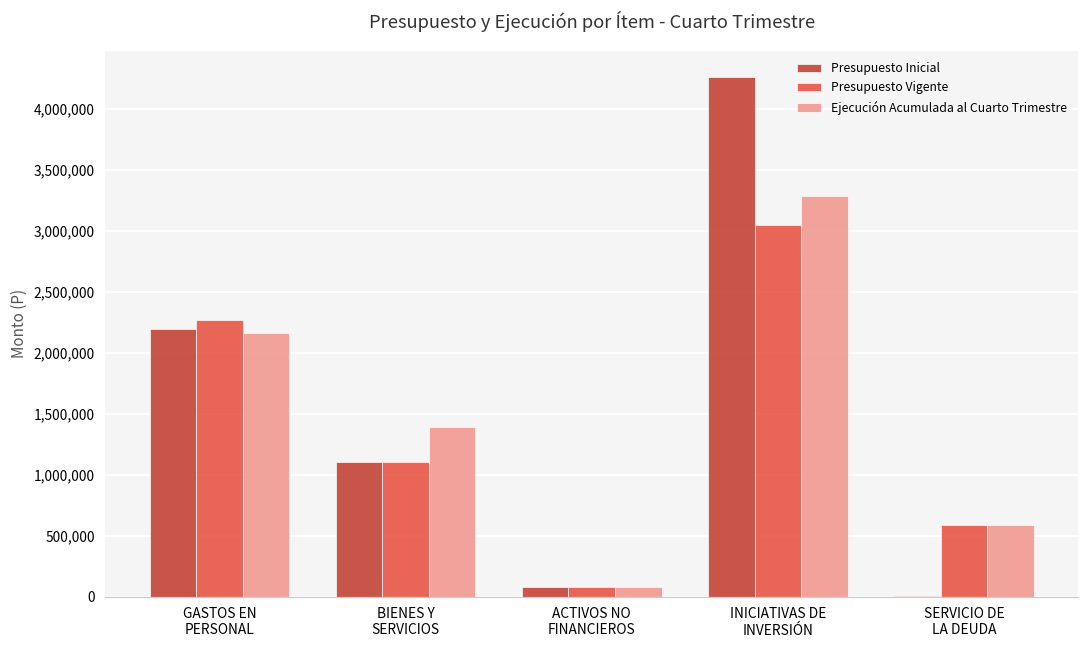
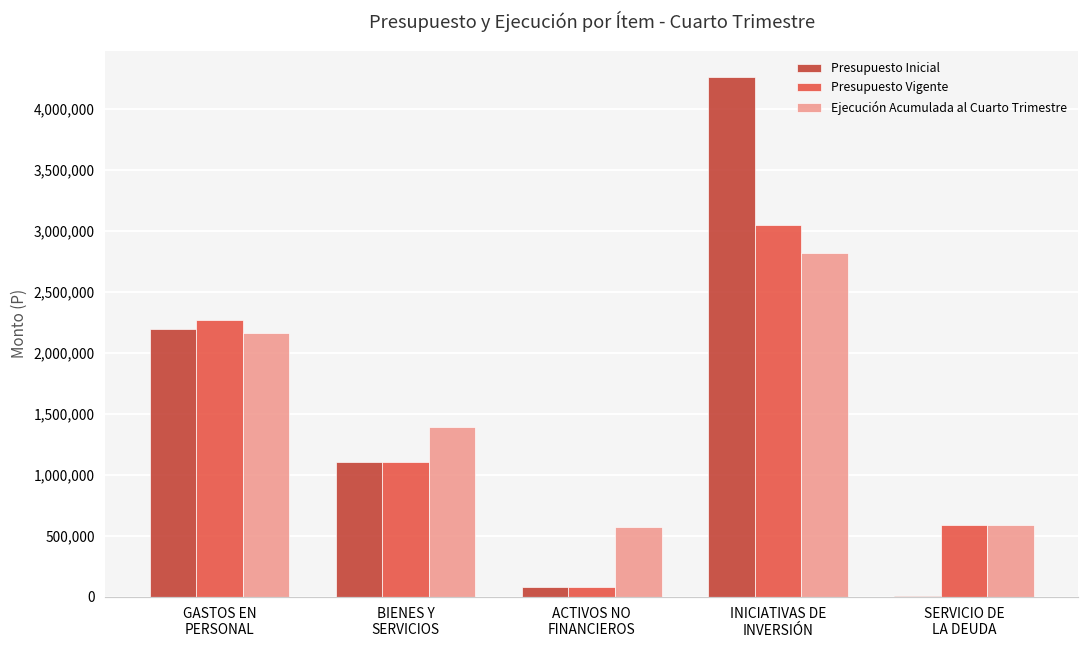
  {
    "Ejecución Acumulada al Cuarto Trimestre": {
      "GASTOS EN PERSONAL": "2,160,000",
      "BIENES Y SERVICIOS": "1,390,000",
-     "ACTIVOS NO FINANCIEROS": "80,000",
-     "INICIATIVAS DE INVERSIÓN": "3,290,000",
+     "ACTIVOS NO FINANCIEROS": "570,000",
+     "INICIATIVAS DE INVERSIÓN": "2,820,000",
      "SERVICIO DE LA DEUDA": "590,000"
    }
  }
